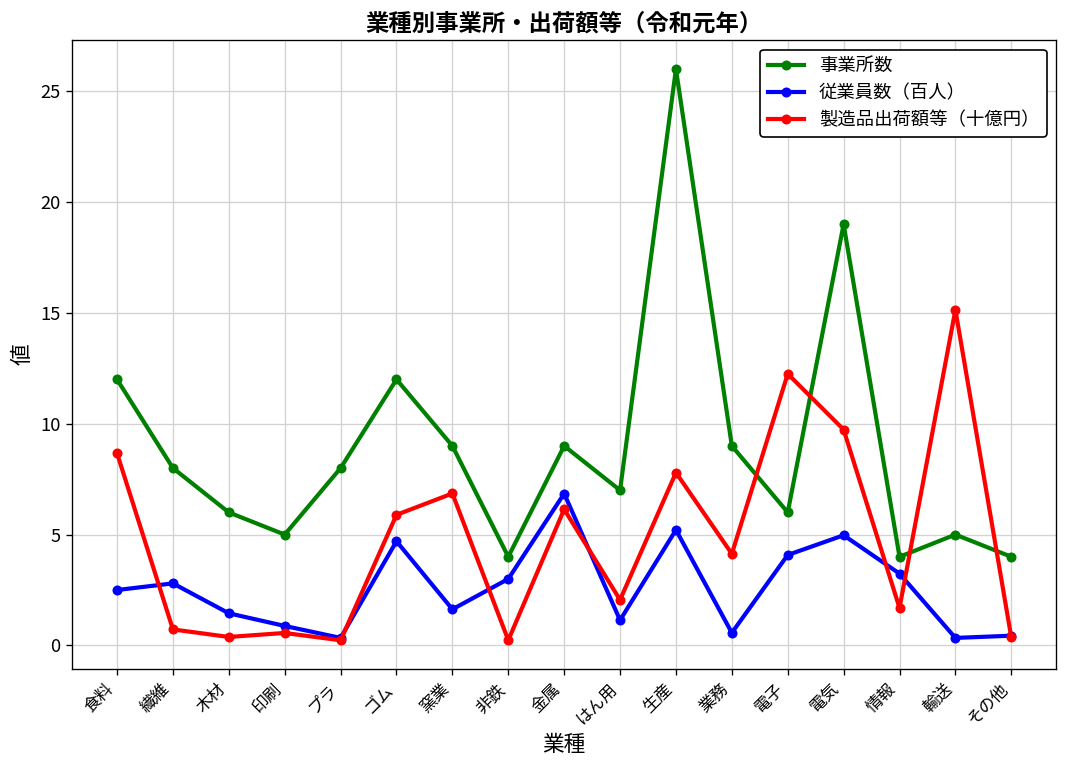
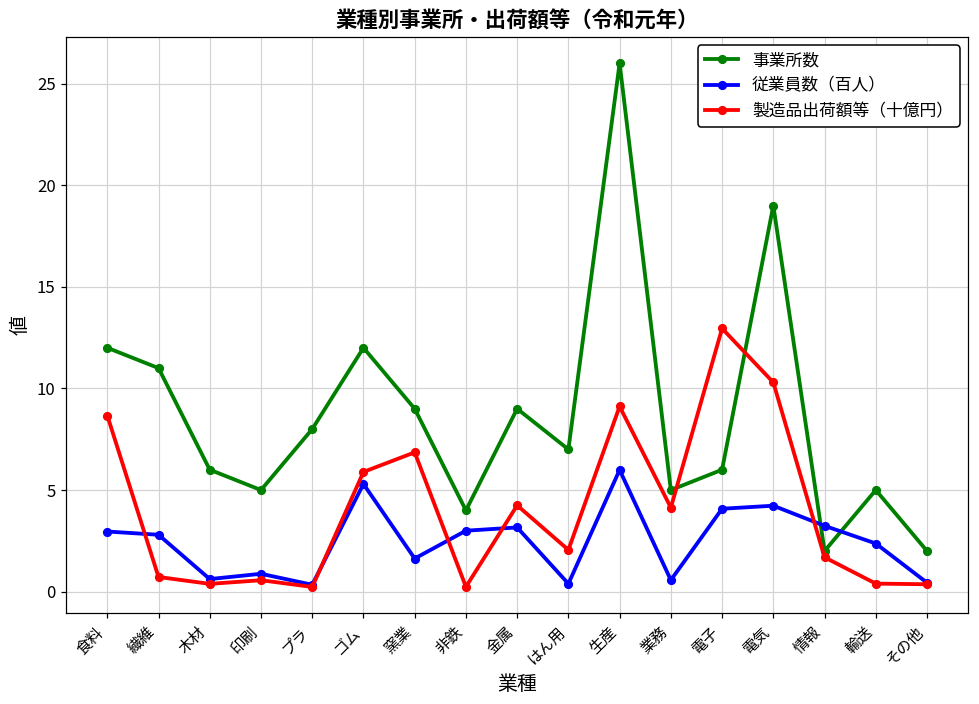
  {
    "事業所数": {
      "食料": 12,
-     "繊維": 8,
+     "繊維": 11,
      "木材": 6,
      "印刷": 5,
      "プラ": 8,
      "ゴム": 12,
      "窯業": 9,
      "非鉄": 4,
      "金属": 9,
      "はん用": 7,
      "生産": 26,
-     "業務": 9,
+     "業務": 5,
      "電子": 6,
      "電気": 19,
-     "情報": 4,
+     "情報": 2,
      "輸送": 5,
-     "その他": 4
+     "その他": 2
    },
    "従業員数（百人）": {
-     "食料": 2.5,
+     "食料": 3.0,
      "繊維": 2.8,
-     "木材": 1.5,
+     "木材": 0.6,
      "印刷": 0.9,
-     "ゴム": 4.7,
+     "ゴム": 5.3,
      "窯業": 1.6,
      "非鉄": 3.0,
-     "金属": 6.9,
-     "はん用": 1.1,
-     "生産": 5.2,
+     "金属": 3.2,
+     "はん用": 0.4,
+     "生産": 6.0,
      "業務": 0.6,
      "電子": 4.1,
-     "電気": 5.0,
+     "電気": 4.2,
      "情報": 3.2,
-     "輸送": 0.3
+     "輸送": 2.4
    },
    "製造品出荷額等（十億円）": {
      "食料": 8.7,
      "繊維": 0.7,
      "木材": 0.4,
      "印刷": 0.6,
      "ゴム": 5.9,
      "窯業": 6.9,
      "非鉄": 0.2,
-     "金属": 6.1,
+     "金属": 4.2,
      "はん用": 2.1,
-     "生産": 7.8,
+     "生産": 9.1,
      "業務": 4.1,
-     "電子": 12.3,
-     "電気": 9.7,
+     "電子": 13.0,
+     "電気": 10.3,
      "情報": 1.7,
-     "輸送": 15.1
+     "輸送": 0.4
    }
  }
